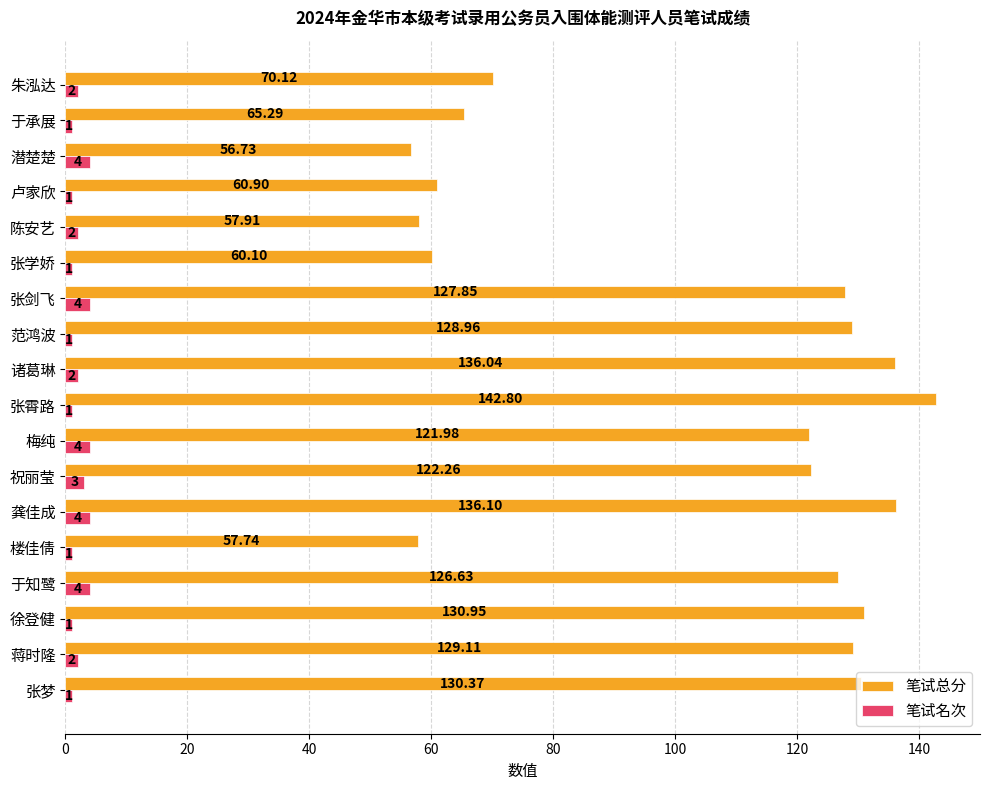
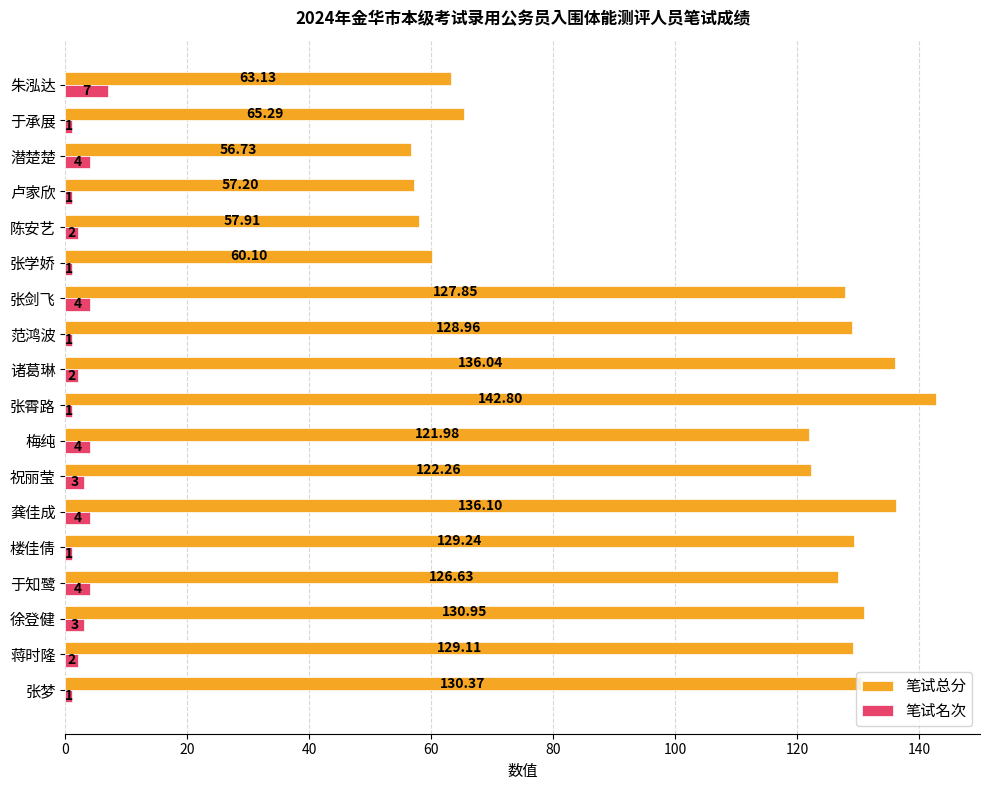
  {
    "笔试总分": {
-     "朱泓达": 70.12,
+     "朱泓达": 63.13,
      "于承展": 65.29,
      "潜楚楚": 56.73,
-     "卢家欣": 60.90,
+     "卢家欣": 57.20,
      "陈安艺": 57.91,
      "张学娇": 60.10,
      "张剑飞": 127.85,
      "范鸿波": 128.96,
      "诸葛琳": 136.04,
      "张霄路": 142.80,
      "梅纯": 121.98,
      "祝丽莹": 122.26,
      "龚佳成": 136.10,
-     "楼佳倩": 57.74,
+     "楼佳倩": 129.24,
      "于知鹭": 126.63,
      "徐登健": 130.95,
      "蒋时隆": 129.11
    },
    "笔试名次": {
-     "朱泓达": 2,
+     "朱泓达": 7,
      "于承展": 1,
      "潜楚楚": 4,
      "卢家欣": 1,
      "陈安艺": 2,
      "张学娇": 1,
      "张剑飞": 4,
      "范鸿波": 1,
      "诸葛琳": 2,
      "张霄路": 1,
      "梅纯": 4,
      "祝丽莹": 3,
      "龚佳成": 4,
      "楼佳倩": 1,
      "于知鹭": 4,
-     "徐登健": 1,
+     "徐登健": 3,
      "蒋时隆": 2,
      "张梦": 1
    }
  }
